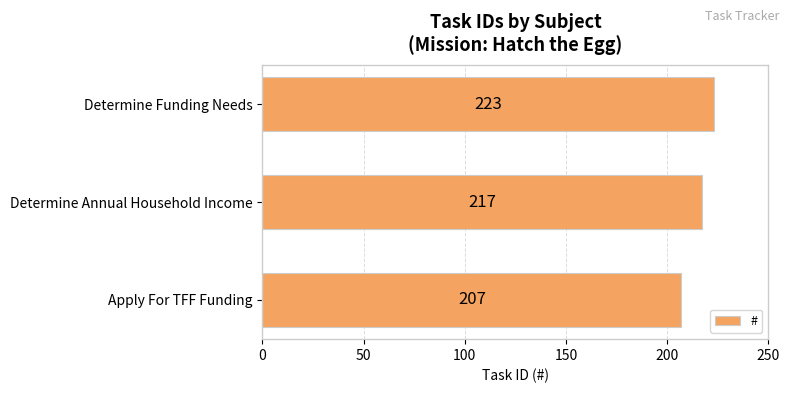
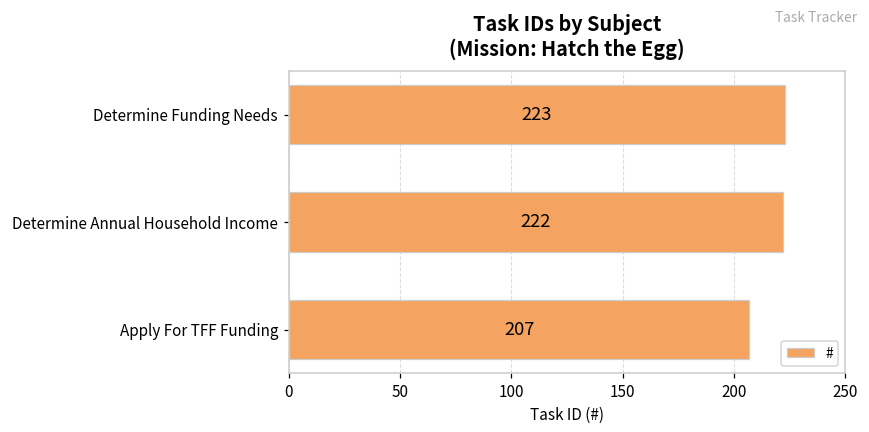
  {
    "Determine Funding Needs": 223,
-   "Determine Annual Household Income": 217,
+   "Determine Annual Household Income": 222,
    "Apply For TFF Funding": 207
  }
